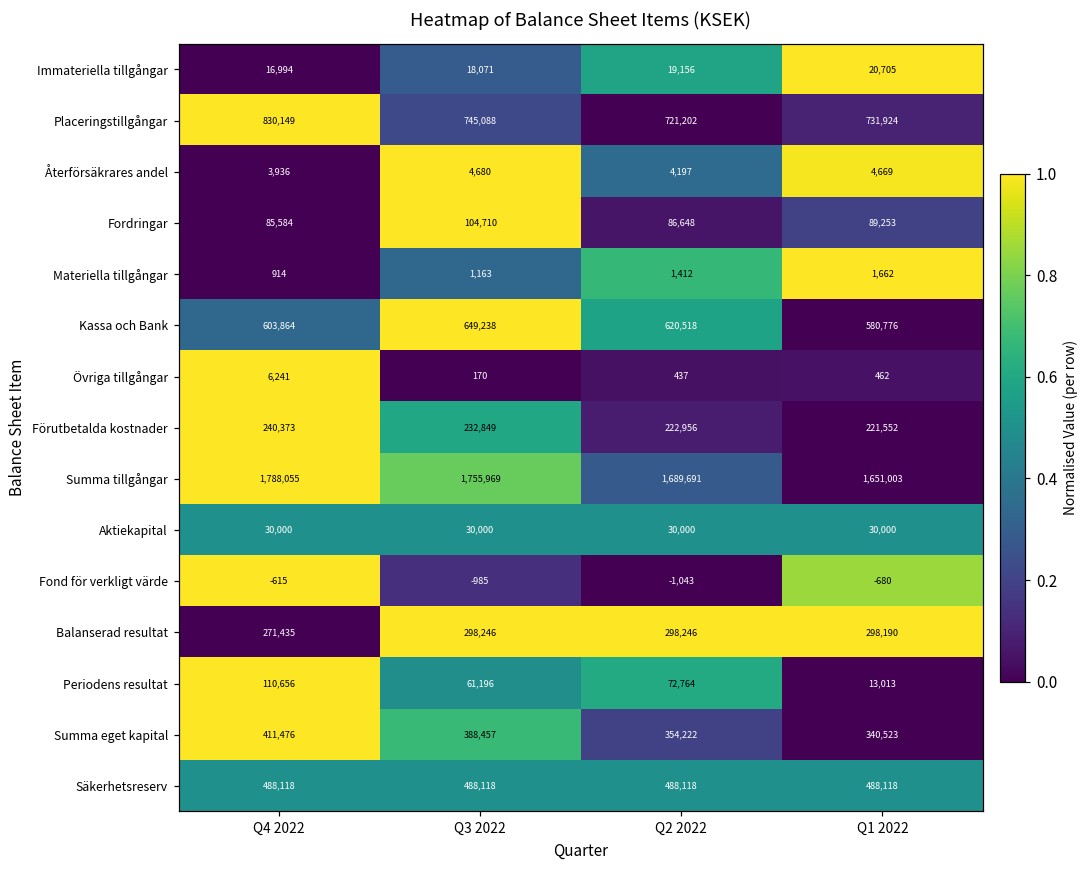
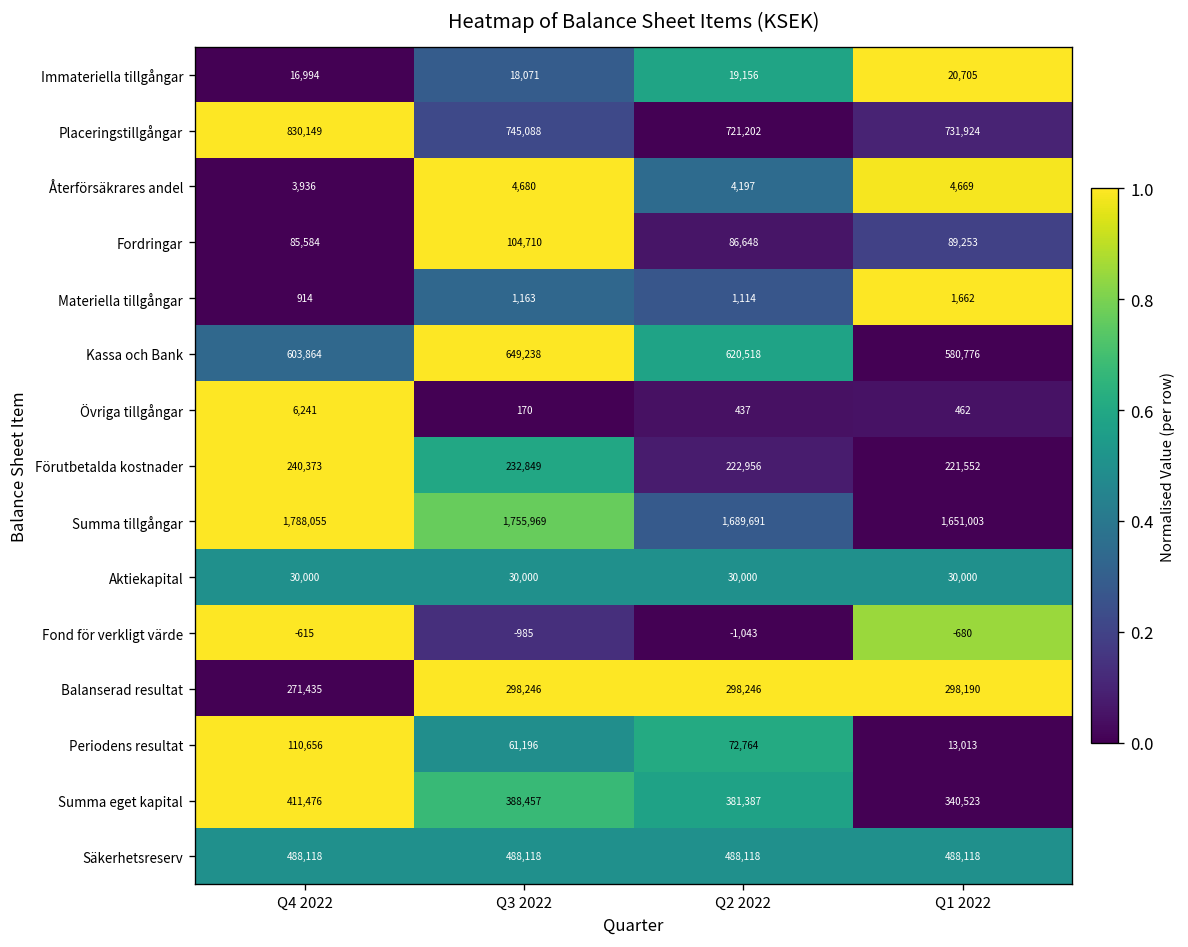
  {
    "Immateriella tillgångar": {
      "Q4 2022": "16,994",
      "Q3 2022": "18,071",
      "Q2 2022": "19,156",
      "Q1 2022": "20,705"
    },
    "Placeringstillgångar": {
      "Q4 2022": "830,149",
      "Q3 2022": "745,088",
      "Q2 2022": "721,202",
      "Q1 2022": "731,924"
    },
    "Återförsäkrares andel": {
      "Q4 2022": "3,936",
      "Q3 2022": "4,680",
      "Q2 2022": "4,197",
      "Q1 2022": "4,669"
    },
    "Fordringar": {
      "Q4 2022": "85,584",
      "Q3 2022": "104,710",
      "Q2 2022": "86,648",
      "Q1 2022": "89,253"
    },
    "Materiella tillgångar": {
      "Q4 2022": "914",
      "Q3 2022": "1,163",
-     "Q2 2022": "1,412",
+     "Q2 2022": "1,114",
      "Q1 2022": "1,662"
    },
    "Kassa och Bank": {
      "Q4 2022": "603,864",
      "Q3 2022": "649,238",
      "Q2 2022": "620,518",
      "Q1 2022": "580,776"
    },
    "Övriga tillgångar": {
      "Q4 2022": "6,241",
      "Q3 2022": "170",
      "Q2 2022": "437",
      "Q1 2022": "462"
    },
    "Förutbetalda kostnader": {
      "Q4 2022": "240,373",
      "Q3 2022": "232,849",
      "Q2 2022": "222,956",
      "Q1 2022": "221,552"
    },
    "Summa tillgångar": {
      "Q4 2022": "1,788,055",
      "Q3 2022": "1,755,969",
      "Q2 2022": "1,689,691",
      "Q1 2022": "1,651,003"
    },
    "Aktiekapital": {
      "Q4 2022": "30,000",
      "Q3 2022": "30,000",
      "Q2 2022": "30,000",
      "Q1 2022": "30,000"
    },
    "Fond för verkligt värde": {
      "Q4 2022": "-615",
      "Q3 2022": "-985",
      "Q2 2022": "-1,043",
      "Q1 2022": "-680"
    },
    "Balanserad resultat": {
      "Q4 2022": "271,435",
      "Q3 2022": "298,246",
      "Q2 2022": "298,246",
      "Q1 2022": "298,190"
    },
    "Periodens resultat": {
      "Q4 2022": "110,656",
      "Q3 2022": "61,196",
      "Q2 2022": "72,764",
      "Q1 2022": "13,013"
    },
    "Summa eget kapital": {
      "Q4 2022": "411,476",
      "Q3 2022": "388,457",
-     "Q2 2022": "354,222",
+     "Q2 2022": "381,387",
      "Q1 2022": "340,523"
    },
    "Säkerhetsreserv": {
      "Q4 2022": "488,118",
      "Q3 2022": "488,118",
      "Q2 2022": "488,118",
      "Q1 2022": "488,118"
    }
  }
